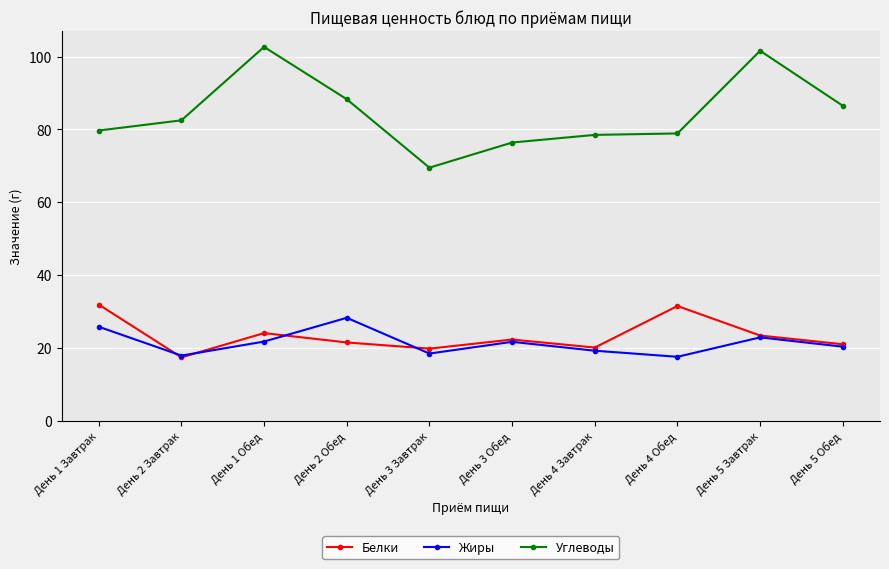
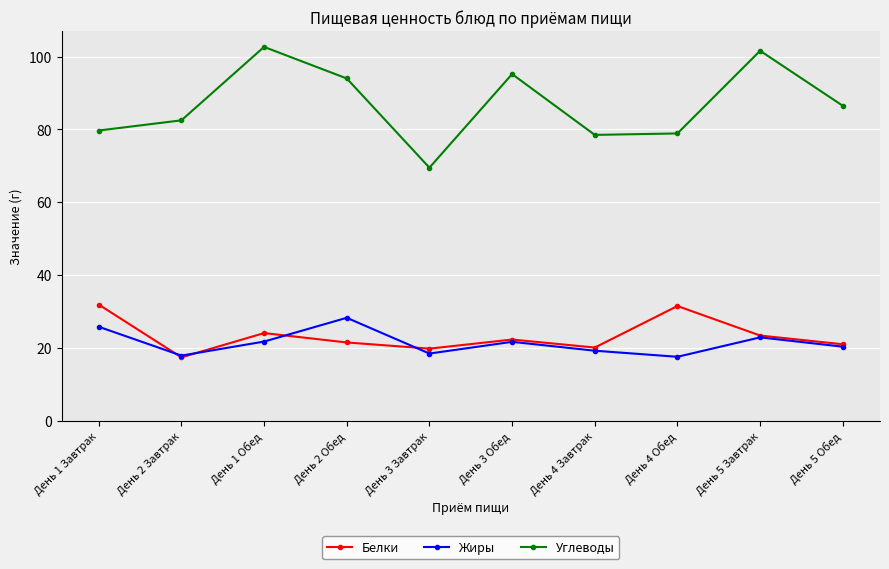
  {
    "Белки": {
      "День 1 Завтрак": 32,
      "День 1 Обед": 24,
      "День 2 Обед": 22,
      "День 3 Завтрак": 20,
      "День 4 Завтрак": 20,
      "День 4 Обед": 32
    },
    "Жиры": {
      "День 1 Завтрак": 26,
      "День 1 Обед": 22,
      "День 2 Обед": 28,
      "День 3 Завтрак": 18,
      "День 4 Завтрак": 19,
      "День 4 Обед": 18
    },
    "Углеводы": {
      "День 1 Завтрак": 80,
      "День 2 Завтрак": 83,
      "День 1 Обед": 103,
-     "День 2 Обед": 88,
+     "День 2 Обед": 94,
      "День 3 Завтрак": 70,
-     "День 3 Обед": 76,
+     "День 3 Обед": 95,
      "День 4 Завтрак": 79,
      "День 4 Обед": 79,
      "День 5 Завтрак": 102,
      "День 5 Обед": 87
    }
  }
